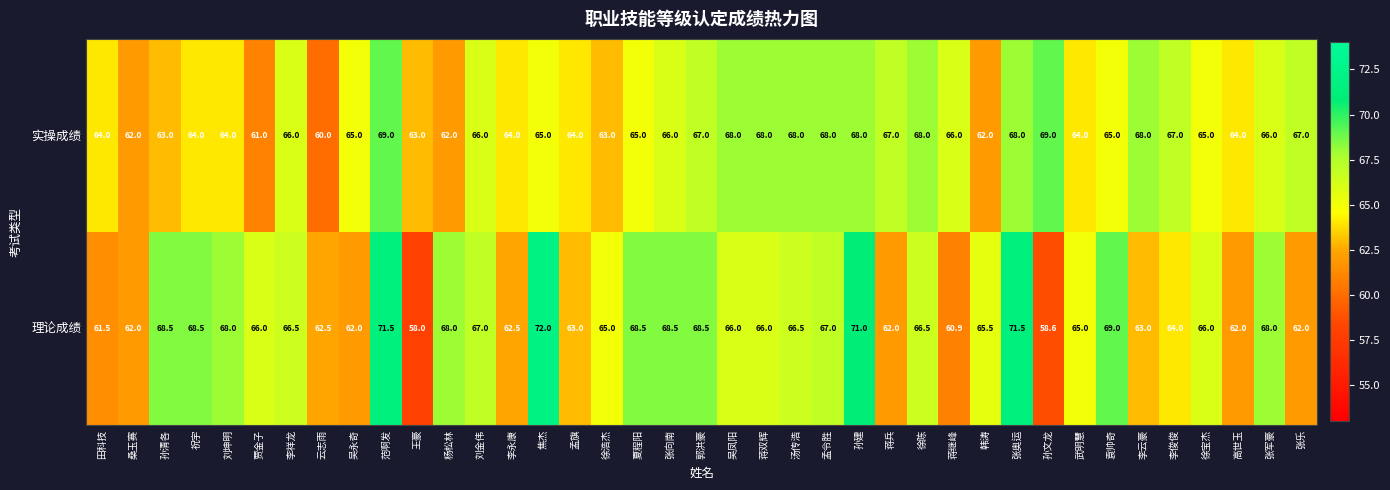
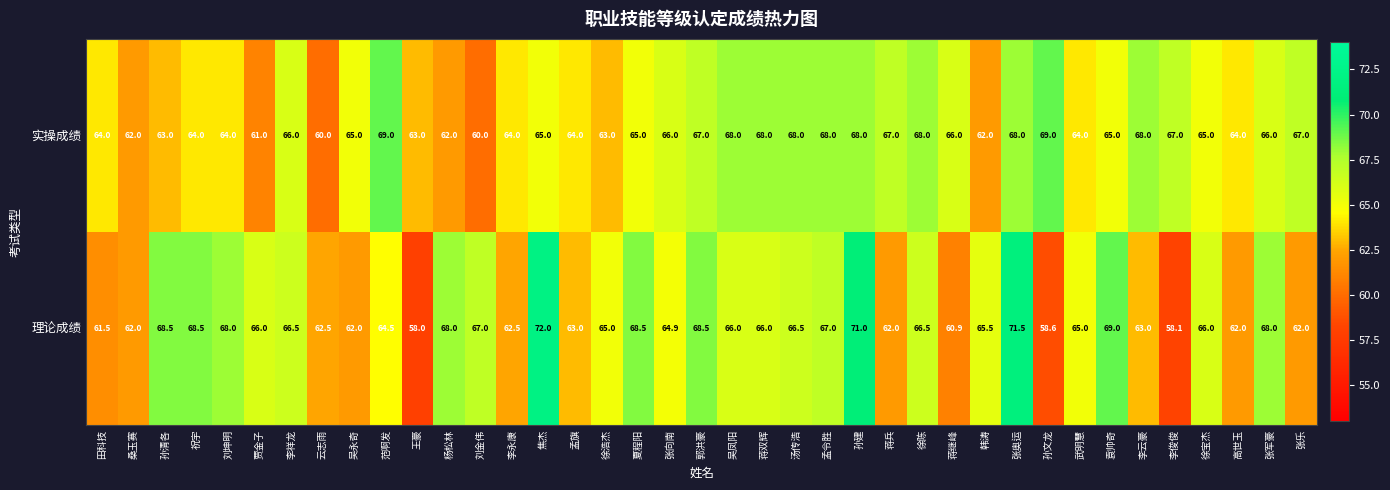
  {
    "实操成绩": {
      "田科技": 64.0,
      "桑玉赛": 62.0,
      "孙清各": 63.0,
      "祝宇": 64.0,
      "刘坤明": 64.0,
      "贾金子": 61.0,
      "李祥龙": 66.0,
      "云志雨": 60.0,
      "吴永奇": 65.0,
      "范啊发": 69.0,
      "王豪": 63.0,
      "杨松林": 62.0,
-     "刘金伟": 66.0,
+     "刘金伟": 60.0,
      "李永康": 64.0,
      "焦杰": 65.0,
      "孟旗": 64.0,
      "徐浩杰": 63.0,
      "夏程阳": 65.0,
      "张向南": 66.0,
      "郭洪豪": 67.0,
      "吴凤阳": 68.0,
      "蒋双辉": 68.0,
      "汤传浩": 68.0,
      "孟令胜": 68.0,
      "孙建": 68.0,
      "蒋兵": 67.0,
      "徐陈": 68.0,
      "蒋继峰": 66.0,
      "韩涛": 62.0,
      "张奥运": 68.0,
      "孙文龙": 69.0,
      "武明慧": 64.0,
      "袁帅奇": 65.0,
      "李云豪": 68.0,
      "李俊俊": 67.0,
      "徐宝杰": 65.0,
      "高世玉": 64.0,
      "张军豪": 66.0,
      "张乐": 67.0
    },
    "理论成绩": {
      "田科技": 61.5,
      "桑玉赛": 62.0,
      "孙清各": 68.5,
      "祝宇": 68.5,
      "刘坤明": 68.0,
      "贾金子": 66.0,
      "李祥龙": 66.5,
      "云志雨": 62.5,
      "吴永奇": 62.0,
-     "范啊发": 71.5,
+     "范啊发": 64.5,
      "王豪": 58.0,
      "杨松林": 68.0,
      "刘金伟": 67.0,
      "李永康": 62.5,
      "焦杰": 72.0,
      "孟旗": 63.0,
      "徐浩杰": 65.0,
      "夏程阳": 68.5,
-     "张向南": 68.5,
+     "张向南": 64.9,
      "郭洪豪": 68.5,
      "吴凤阳": 66.0,
      "蒋双辉": 66.0,
      "汤传浩": 66.5,
      "孟令胜": 67.0,
      "孙建": 71.0,
      "蒋兵": 62.0,
      "徐陈": 66.5,
      "蒋继峰": 60.9,
      "韩涛": 65.5,
      "张奥运": 71.5,
      "孙文龙": 58.6,
      "武明慧": 65.0,
      "袁帅奇": 69.0,
      "李云豪": 63.0,
-     "李俊俊": 64.0,
+     "李俊俊": 58.1,
      "徐宝杰": 66.0,
      "高世玉": 62.0,
      "张军豪": 68.0,
      "张乐": 62.0
    }
  }
